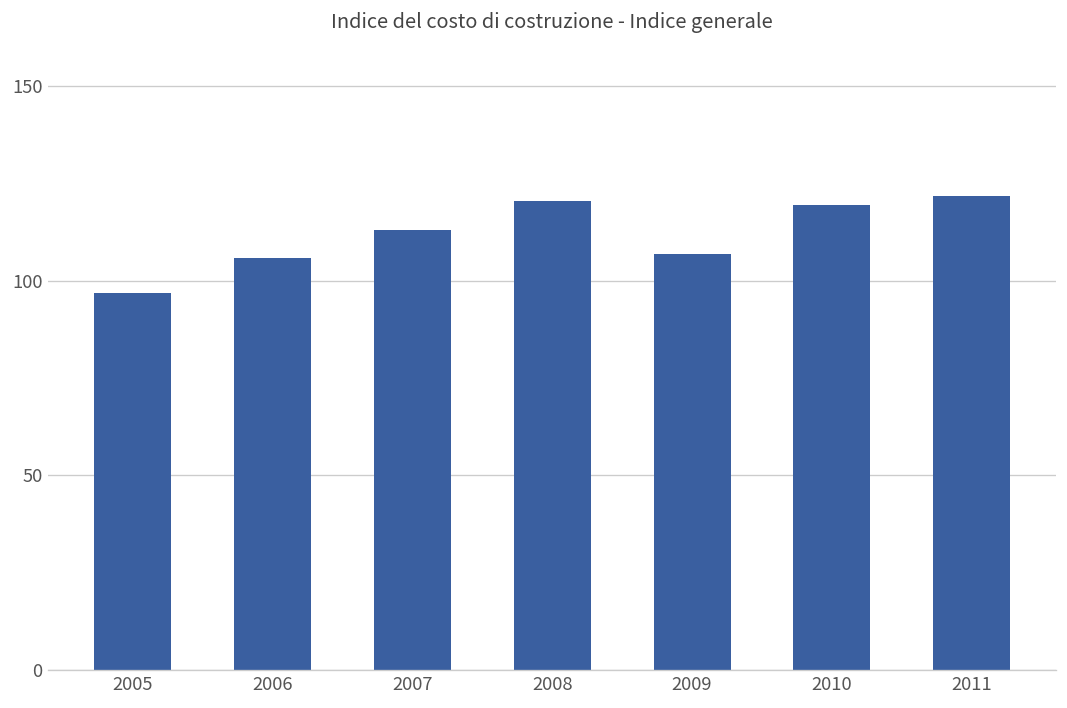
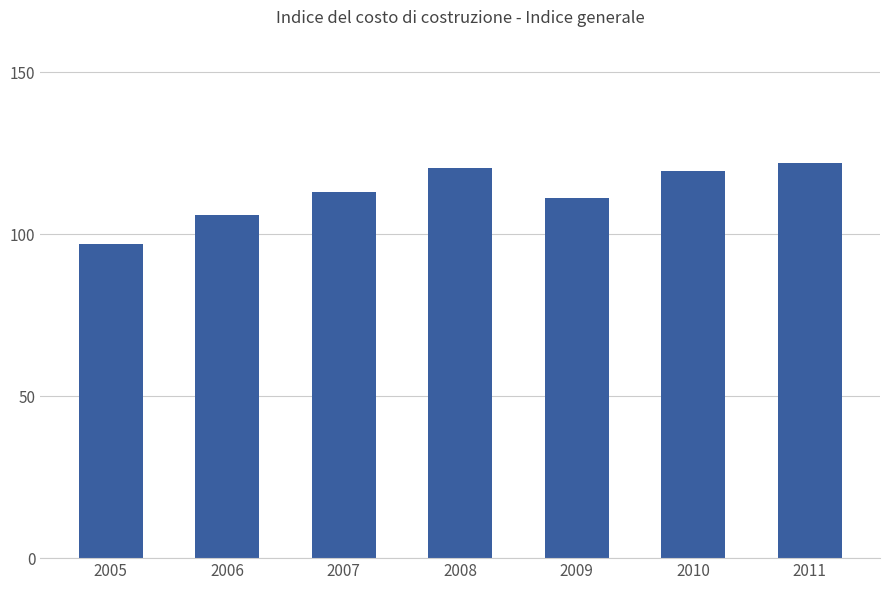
  {
    "2005": 97,
    "2006": 106,
    "2007": 113,
    "2008": 121,
-   "2009": 107,
+   "2009": 111,
    "2010": 119,
    "2011": 122
  }
